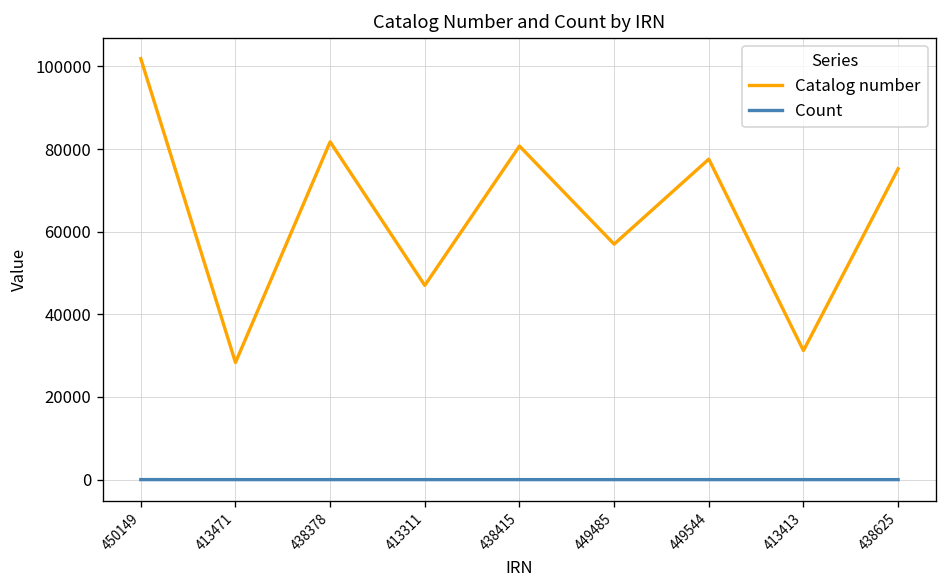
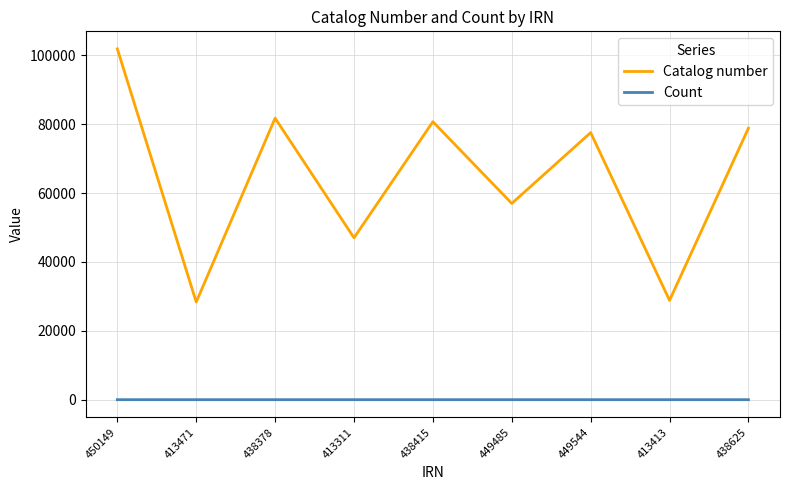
  {
    "Catalog number": {
      "450149": 102000,
      "413471": 28000,
      "438378": 82000,
      "413311": 47000,
      "438415": 81000,
      "449485": 57000,
      "449544": 78000,
-     "413413": 31000,
-     "438625": 75000
+     "413413": 29000,
+     "438625": 79000
    },
    "Count": {
      "450149": 0,
      "413471": 0,
      "438378": 0,
      "413311": 0,
      "438415": 0,
      "449485": 0,
      "449544": 0,
      "413413": 0,
      "438625": 0
    }
  }
